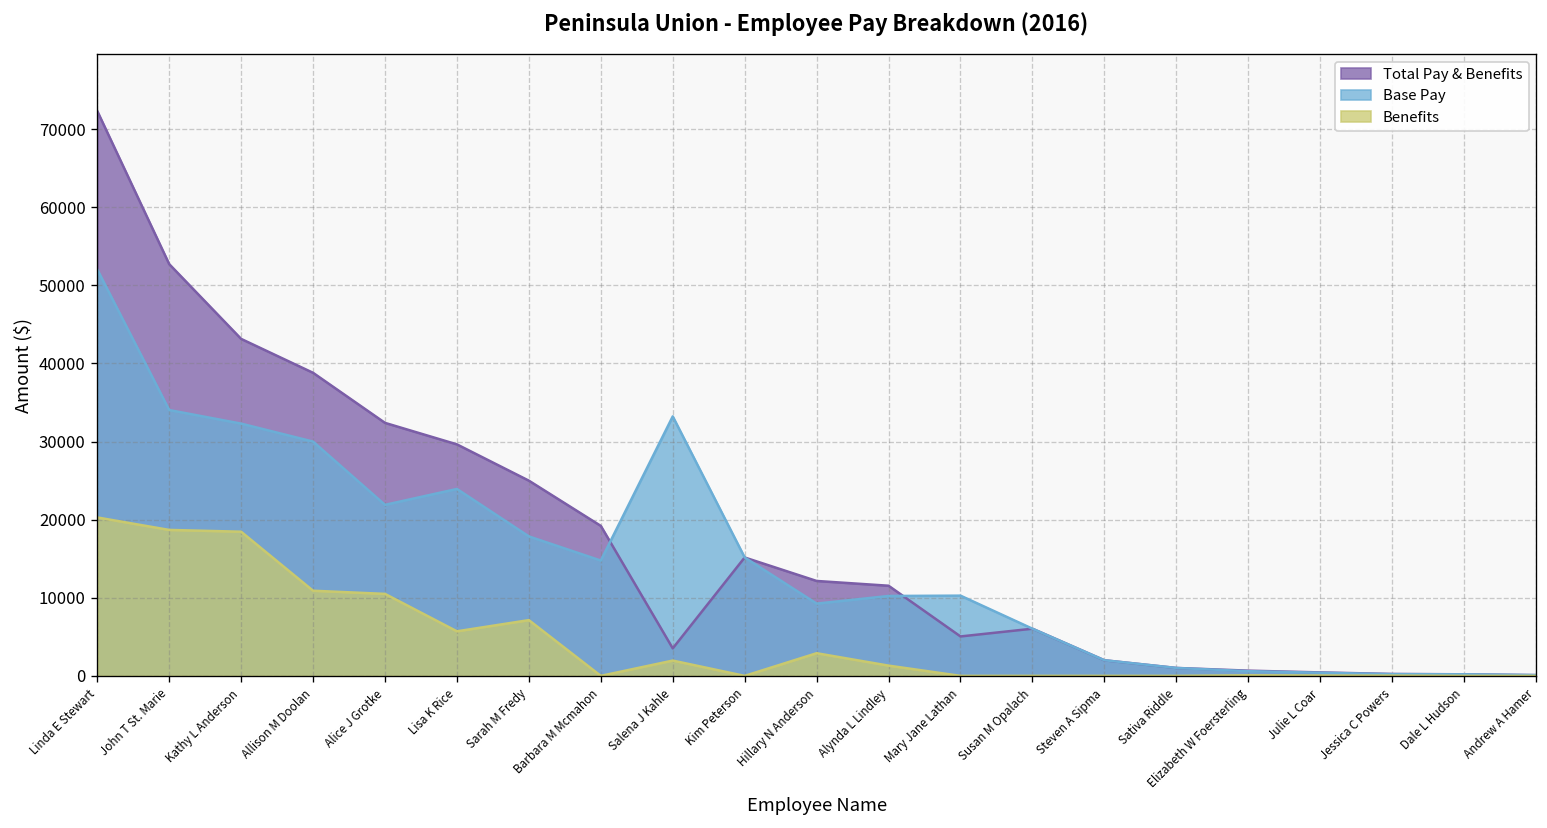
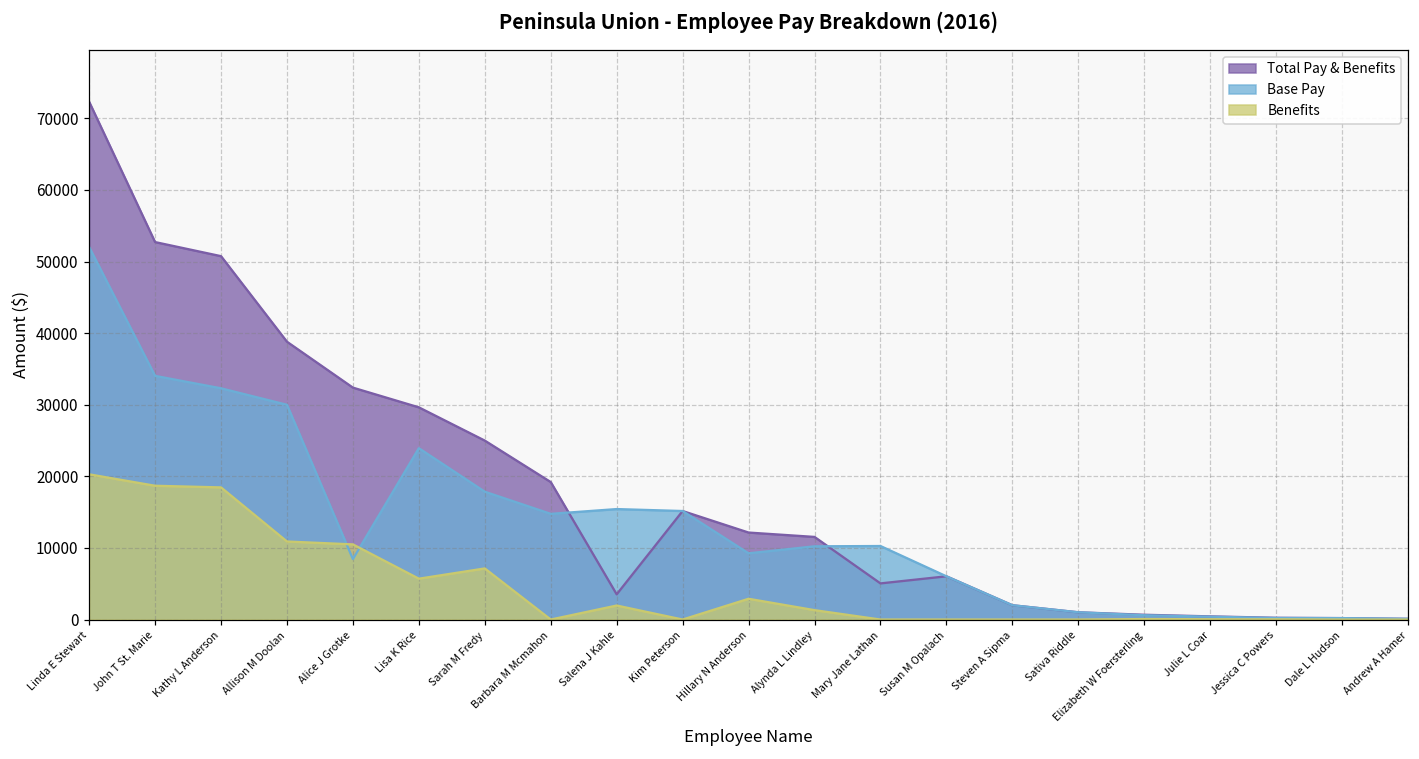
  {
    "Total Pay & Benefits": {
      "Linda E Stewart": 72000,
      "John T St. Marie": 53000,
-     "Kathy L Anderson": 43000,
+     "Kathy L Anderson": 51000,
      "Allison M Doolan": 39000,
      "Alice J Grotke": 32000,
      "Lisa K Rice": 30000,
      "Sarah M Fredy": 25000,
      "Barbara M Mcmahon": 19000,
      "Salena J Kahle": 4000,
      "Hillary N Anderson": 12000,
      "Alynda L Lindley": 12000,
      "Mary Jane Lathan": 5000
    },
    "Base Pay": {
      "Linda E Stewart": 52000,
      "John T St. Marie": 34000,
      "Kathy L Anderson": 32000,
      "Allison M Doolan": 30000,
-     "Alice J Grotke": 22000,
+     "Alice J Grotke": 8000,
      "Lisa K Rice": 24000,
      "Sarah M Fredy": 18000,
      "Barbara M Mcmahon": 15000,
-     "Salena J Kahle": 33000,
+     "Salena J Kahle": 15000,
      "Hillary N Anderson": 9000,
      "Alynda L Lindley": 10000,
      "Mary Jane Lathan": 10000
    },
    "Benefits": {
      "Linda E Stewart": 20000,
      "John T St. Marie": 19000,
      "Kathy L Anderson": 18000,
      "Allison M Doolan": 11000,
      "Alice J Grotke": 10000,
      "Lisa K Rice": 6000,
      "Sarah M Fredy": 7000,
      "Barbara M Mcmahon": 0,
      "Salena J Kahle": 2000,
      "Kim Peterson": 0,
      "Hillary N Anderson": 3000,
      "Alynda L Lindley": 1000,
      "Mary Jane Lathan": 0,
      "Susan M Opalach": 0,
      "Steven A Sipma": 0,
      "Sativa Riddle": 0,
      "Elizabeth W Foersterling": 0
    }
  }
